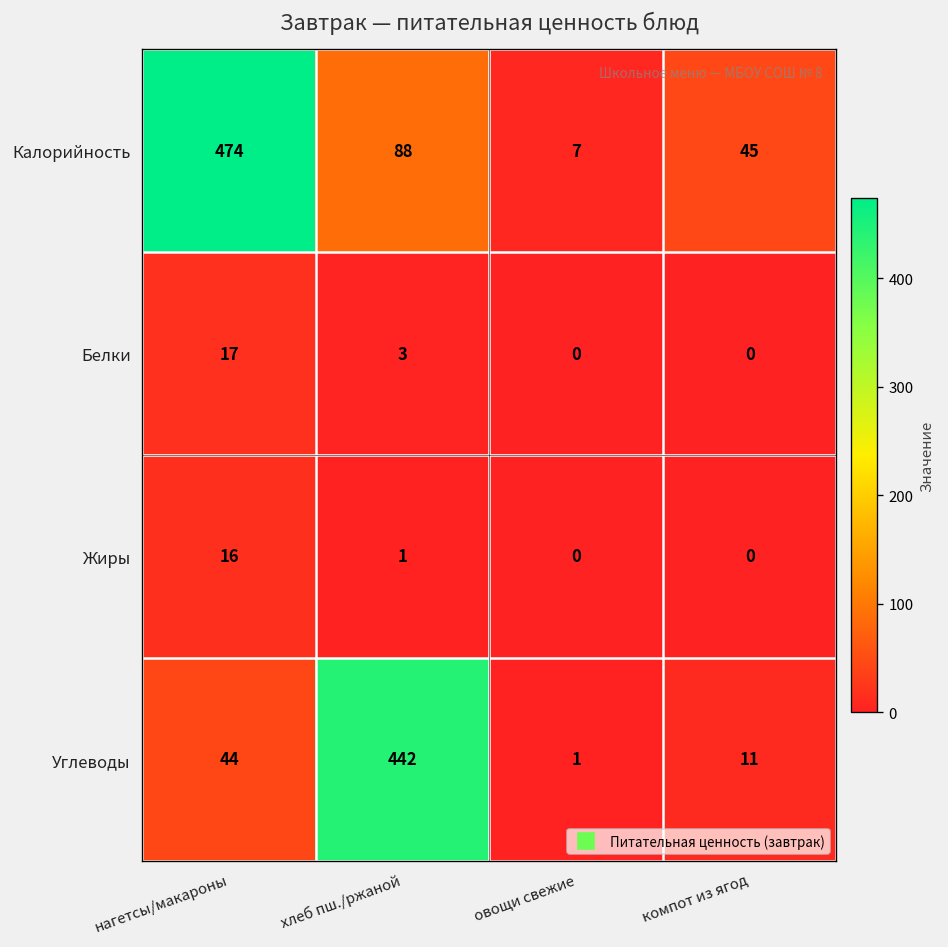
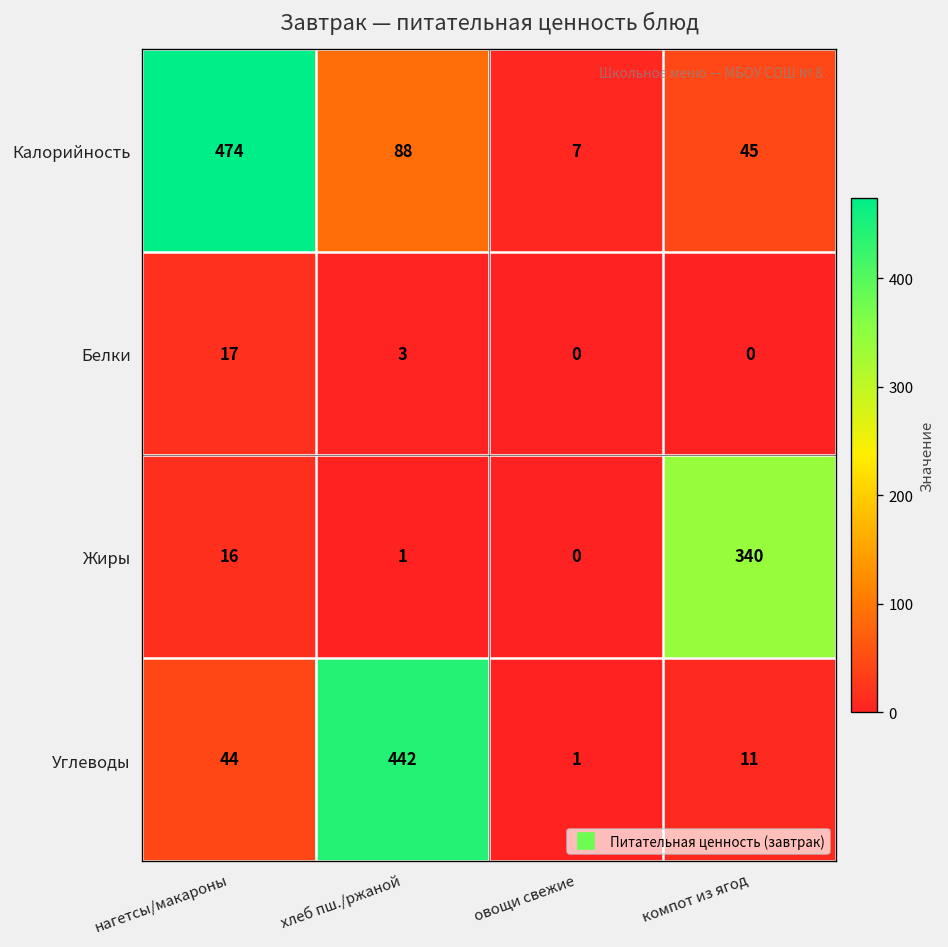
  {
    "Калорийность": {
      "нагетсы/макароны": 474,
      "хлеб пш./ржаной": 88,
      "овощи свежие": 7
    },
    "Белки": {
      "нагетсы/макароны": 17,
      "хлеб пш./ржаной": 3,
      "овощи свежие": 0,
      "компот из ягод": 0
    },
    "Жиры": {
      "нагетсы/макароны": 16,
      "хлеб пш./ржаной": 1,
      "овощи свежие": 0,
-     "компот из ягод": 0
+     "компот из ягод": 340
    },
    "Углеводы": {
      "нагетсы/макароны": 44,
      "хлеб пш./ржаной": 442,
      "овощи свежие": 1,
      "компот из ягод": 11
    }
  }
